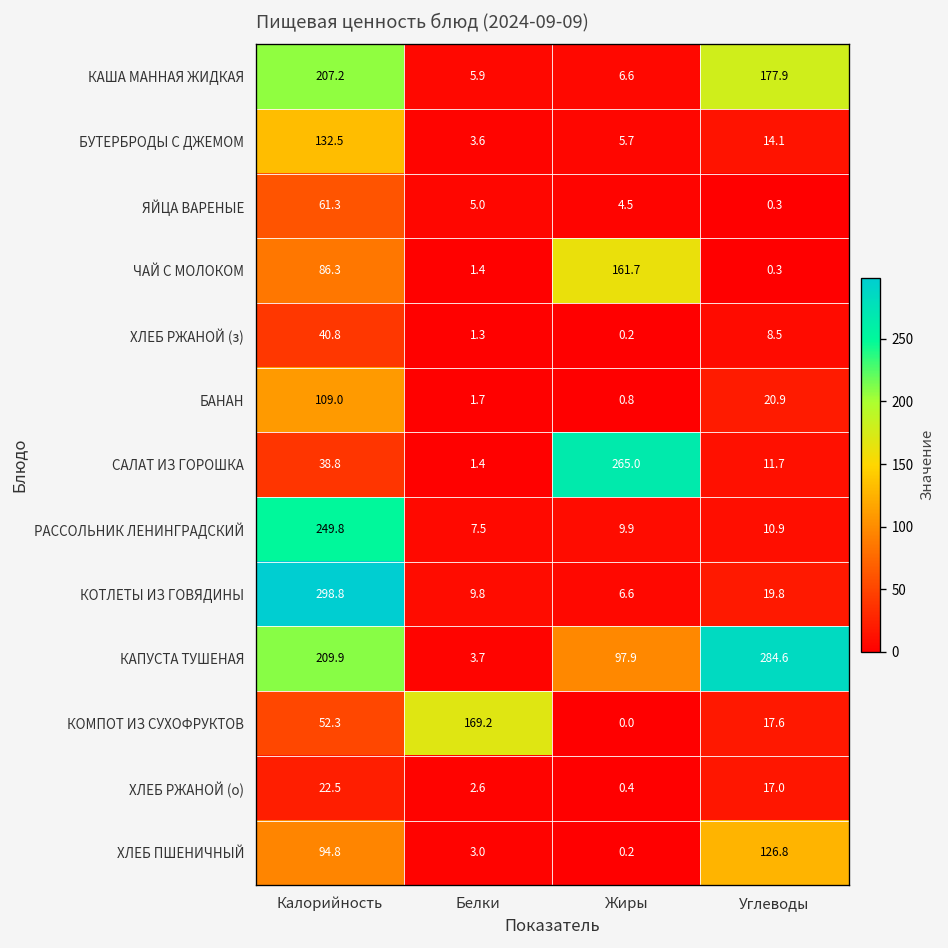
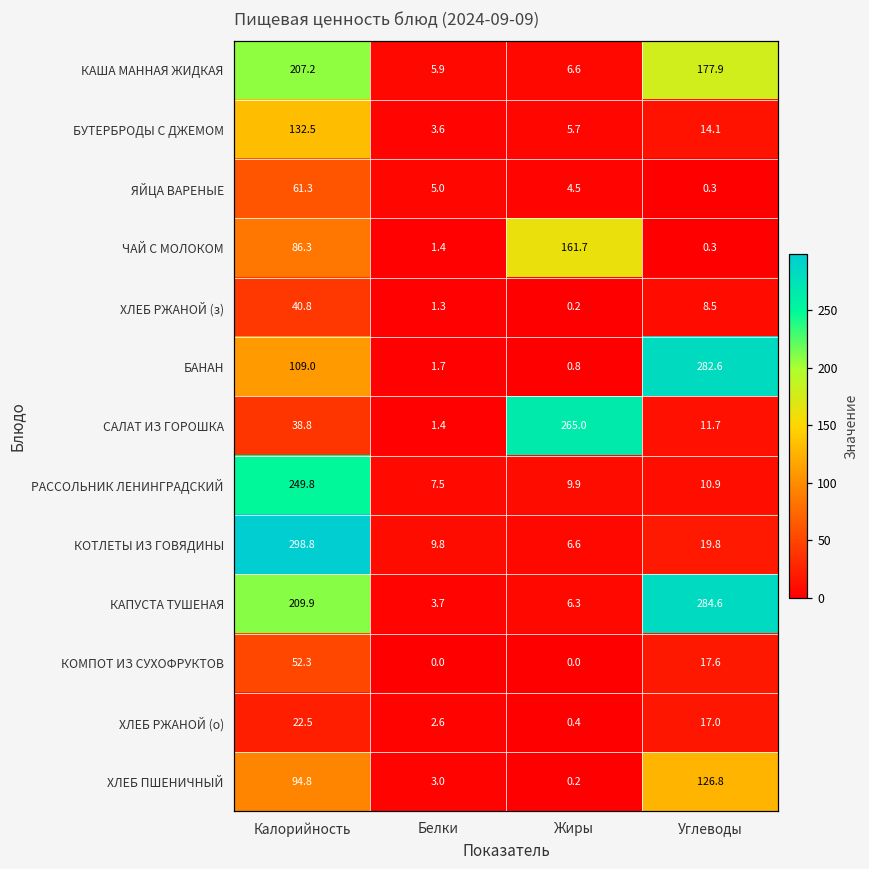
  {
    "КАША МАННАЯ ЖИДКАЯ": {
      "Калорийность": 207.2,
      "Белки": 5.9,
      "Жиры": 6.6,
      "Углеводы": 177.9
    },
    "БУТЕРБРОДЫ С ДЖЕМОМ": {
      "Калорийность": 132.5,
      "Белки": 3.6,
      "Жиры": 5.7,
      "Углеводы": 14.1
    },
    "ЯЙЦА ВАРЕНЫЕ": {
      "Калорийность": 61.3,
      "Белки": 5.0,
      "Жиры": 4.5,
      "Углеводы": 0.3
    },
    "ЧАЙ С МОЛОКОМ": {
      "Калорийность": 86.3,
      "Белки": 1.4,
      "Жиры": 161.7,
      "Углеводы": 0.3
    },
    "ХЛЕБ РЖАНОЙ (з)": {
      "Калорийность": 40.8,
      "Белки": 1.3,
      "Жиры": 0.2,
      "Углеводы": 8.5
    },
    "БАНАН": {
      "Калорийность": 109.0,
      "Белки": 1.7,
      "Жиры": 0.8,
-     "Углеводы": 20.9
+     "Углеводы": 282.6
    },
    "САЛАТ ИЗ ГОРОШКА": {
      "Калорийность": 38.8,
      "Белки": 1.4,
      "Жиры": 265.0,
      "Углеводы": 11.7
    },
    "РАССОЛЬНИК ЛЕНИНГРАДСКИЙ": {
      "Калорийность": 249.8,
      "Белки": 7.5,
      "Жиры": 9.9,
      "Углеводы": 10.9
    },
    "КОТЛЕТЫ ИЗ ГОВЯДИНЫ": {
      "Калорийность": 298.8,
      "Белки": 9.8,
      "Жиры": 6.6,
      "Углеводы": 19.8
    },
    "КАПУСТА ТУШЕНАЯ": {
      "Калорийность": 209.9,
      "Белки": 3.7,
-     "Жиры": 97.9,
+     "Жиры": 6.3,
      "Углеводы": 284.6
    },
    "КОМПОТ ИЗ СУХОФРУКТОВ": {
      "Калорийность": 52.3,
-     "Белки": 169.2,
+     "Белки": 0.0,
      "Жиры": 0.0,
      "Углеводы": 17.6
    },
    "ХЛЕБ РЖАНОЙ (о)": {
      "Калорийность": 22.5,
      "Белки": 2.6,
      "Жиры": 0.4,
      "Углеводы": 17.0
    },
    "ХЛЕБ ПШЕНИЧНЫЙ": {
      "Калорийность": 94.8,
      "Белки": 3.0,
      "Жиры": 0.2,
      "Углеводы": 126.8
    }
  }
